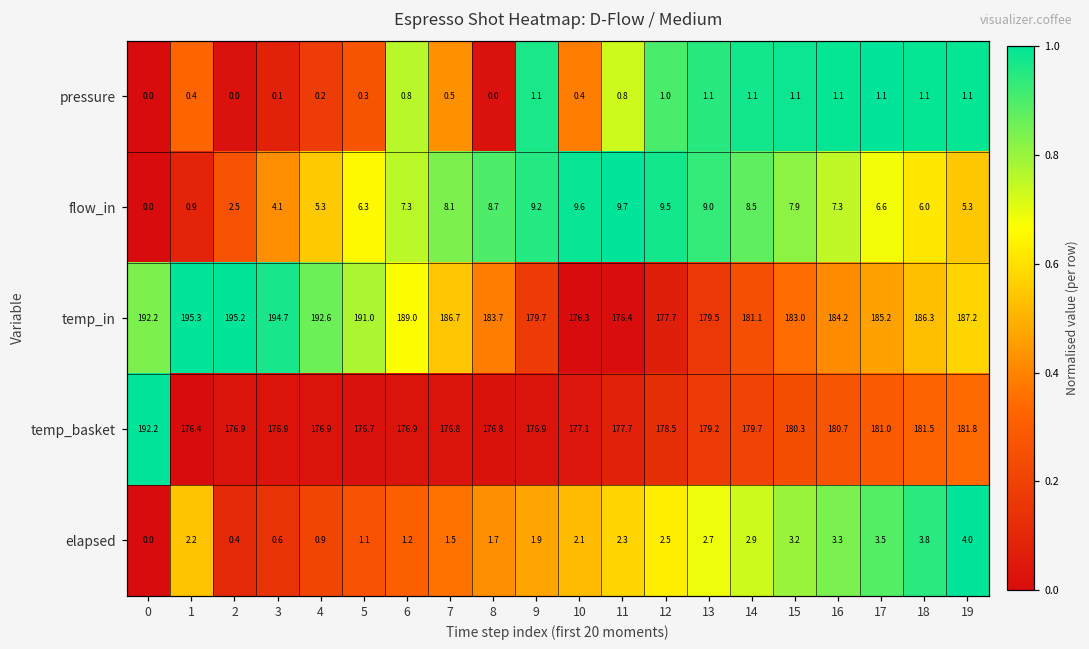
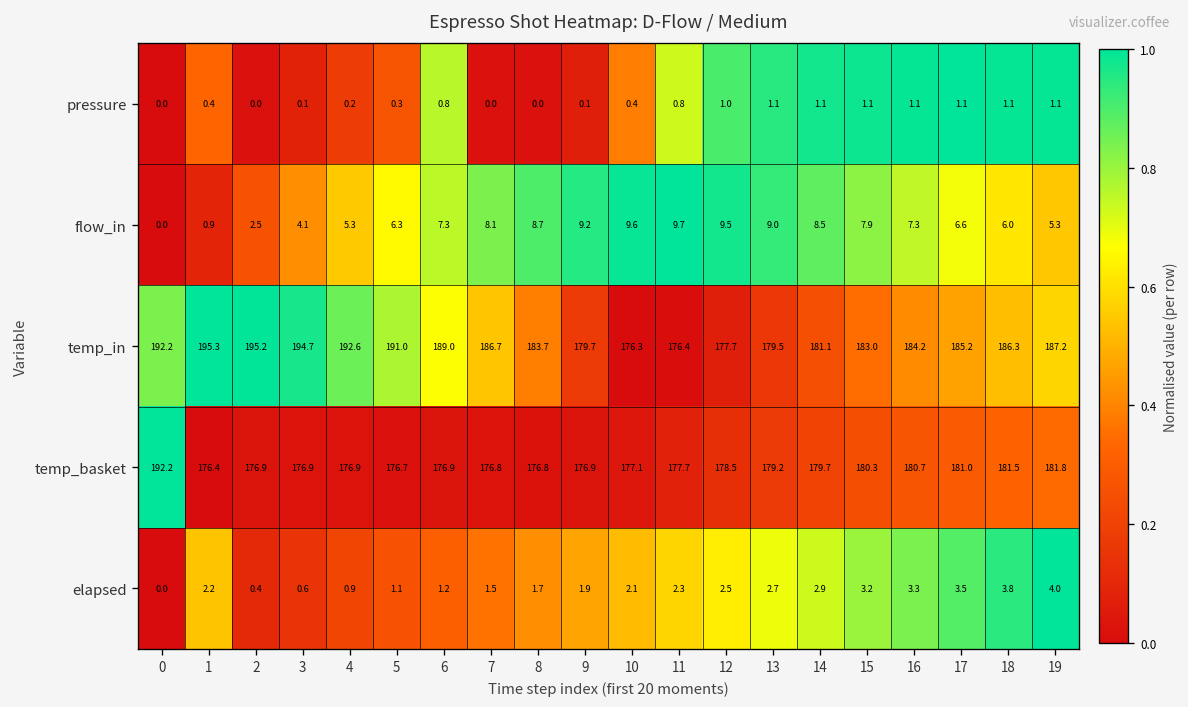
  {
    "pressure": {
      "0": 0.0,
      "1": 0.4,
      "2": 0.0,
      "3": 0.1,
      "4": 0.2,
      "5": 0.3,
      "6": 0.8,
-     "7": 0.5,
+     "7": 0.0,
      "8": 0.0,
-     "9": 1.1,
+     "9": 0.1,
      "10": 0.4,
      "11": 0.8,
      "12": 1.0,
      "13": 1.1,
      "14": 1.1,
      "15": 1.1,
      "16": 1.1,
      "17": 1.1,
      "18": 1.1,
      "19": 1.1
    },
    "flow_in": {
      "0": 0.0,
      "1": 0.9,
      "2": 2.5,
      "3": 4.1,
      "4": 5.3,
      "5": 6.3,
      "6": 7.3,
      "7": 8.1,
      "8": 8.7,
      "9": 9.2,
      "10": 9.6,
      "11": 9.7,
      "12": 9.5,
      "13": 9.0,
      "14": 8.5,
      "15": 7.9,
      "16": 7.3,
      "17": 6.6,
      "18": 6.0,
      "19": 5.3
    },
    "temp_in": {
      "0": 192.2,
      "1": 195.3,
      "2": 195.2,
      "3": 194.7,
      "4": 192.6,
      "5": 191.0,
      "6": 189.0,
      "7": 186.7,
      "8": 183.7,
      "9": 179.7,
      "10": 176.3,
      "11": 176.4,
      "12": 177.7,
      "13": 179.5,
      "14": 181.1,
      "15": 183.0,
      "16": 184.2,
      "17": 185.2,
      "18": 186.3,
      "19": 187.2
    },
    "temp_basket": {
      "0": 192.2,
      "1": 176.4,
      "2": 176.9,
      "3": 176.9,
      "4": 176.9,
      "5": 176.7,
      "6": 176.9,
      "7": 176.8,
      "8": 176.8,
      "9": 176.9,
      "10": 177.1,
      "11": 177.7,
      "12": 178.5,
      "13": 179.2,
      "14": 179.7,
      "15": 180.3,
      "16": 180.7,
      "17": 181.0,
      "18": 181.5,
      "19": 181.8
    },
    "elapsed": {
      "0": 0.0,
      "1": 2.2,
      "2": 0.4,
      "3": 0.6,
      "4": 0.9,
      "5": 1.1,
      "6": 1.2,
      "7": 1.5,
      "8": 1.7,
      "9": 1.9,
      "10": 2.1,
      "11": 2.3,
      "12": 2.5,
      "13": 2.7,
      "14": 2.9,
      "15": 3.2,
      "16": 3.3,
      "17": 3.5,
      "18": 3.8,
      "19": 4.0
    }
  }
